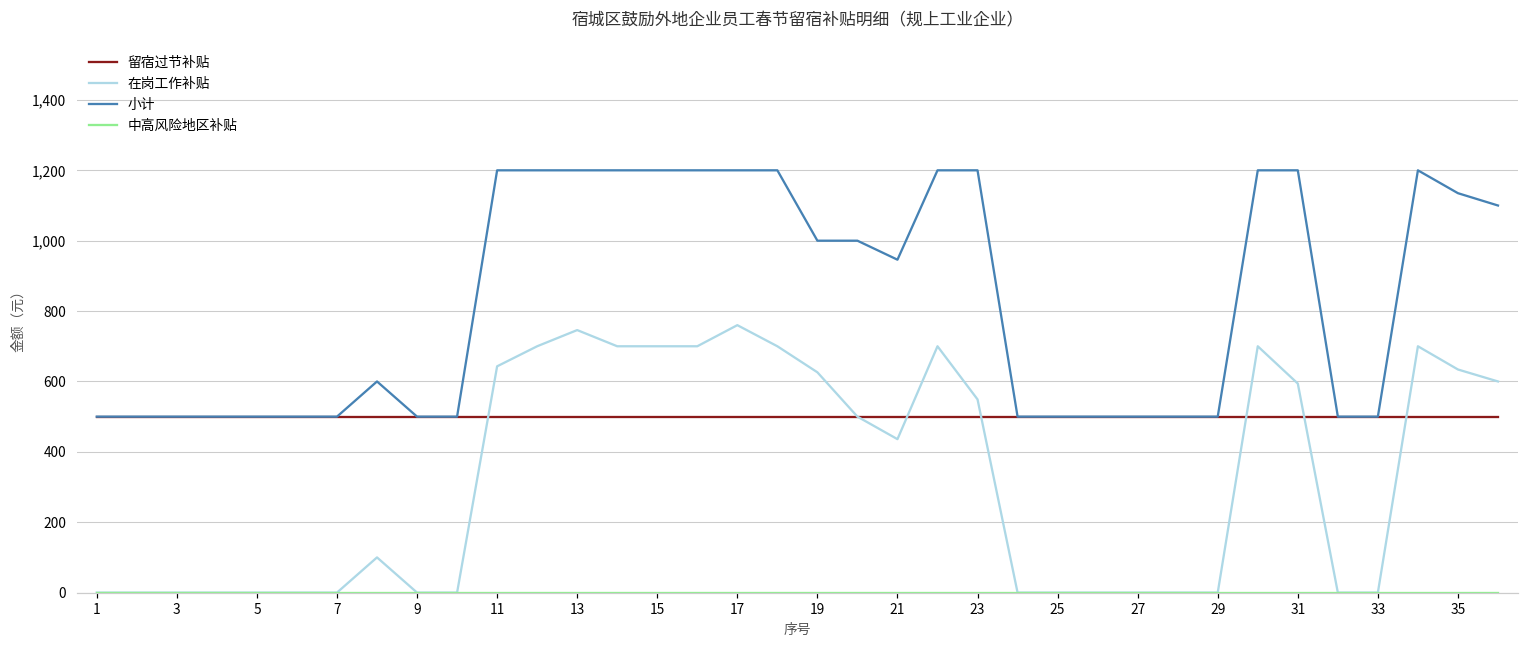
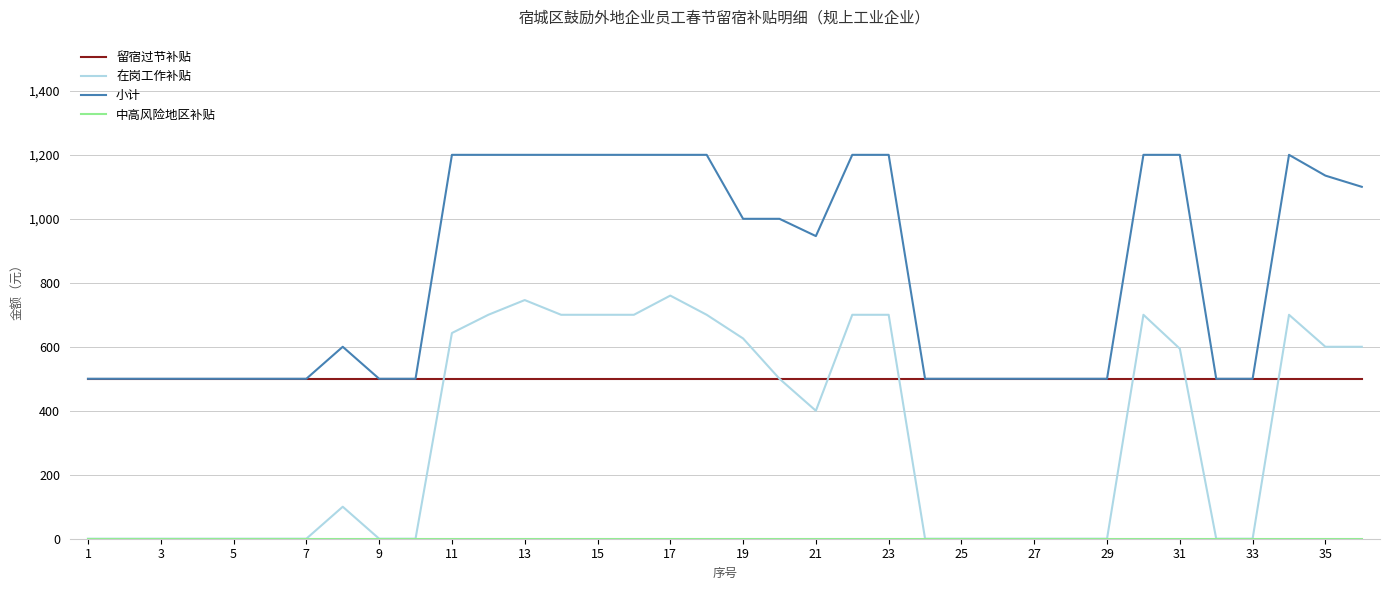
  {
    "留宿过节补贴": {
      "11": "500",
      "13": "500",
      "15": "500",
      "17": "500",
      "19": "500",
      "21": "500",
      "23": "500",
      "31": "500",
      "35": "500"
    },
    "在岗工作补贴": {
      "11": "640",
      "13": "750",
      "15": "700",
      "17": "760",
      "19": "630",
-     "21": "440",
-     "23": "550",
+     "21": "400",
+     "23": "700",
      "31": "590",
-     "35": "630"
+     "35": "600"
    },
    "小计": {
      "11": "1,200",
      "13": "1,200",
      "15": "1,200",
      "17": "1,200",
      "19": "1,000",
      "21": "950",
      "23": "1,200",
      "31": "1,200",
      "35": "1,140"
    },
    "中高风险地区补贴": {
      "11": "0",
      "13": "0",
      "15": "0",
      "17": "0",
      "19": "0",
      "21": "0",
      "23": "0",
      "31": "0",
      "35": "0"
    }
  }
